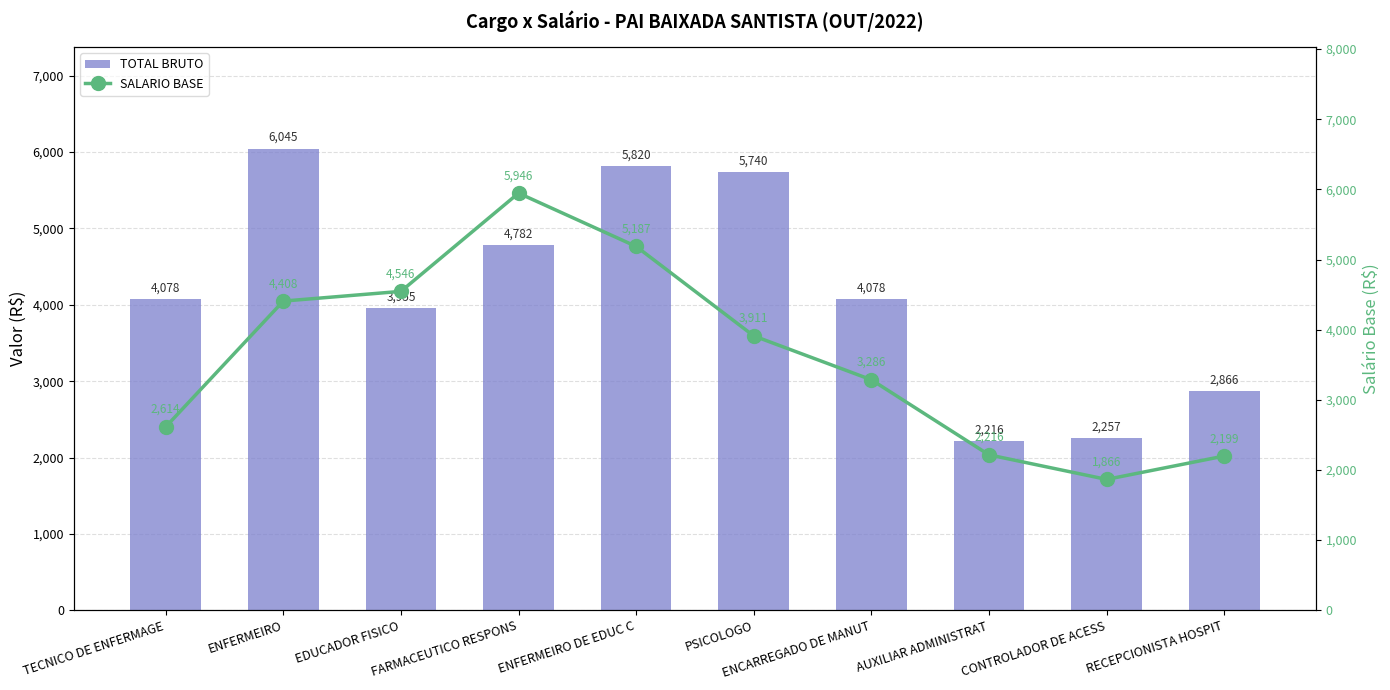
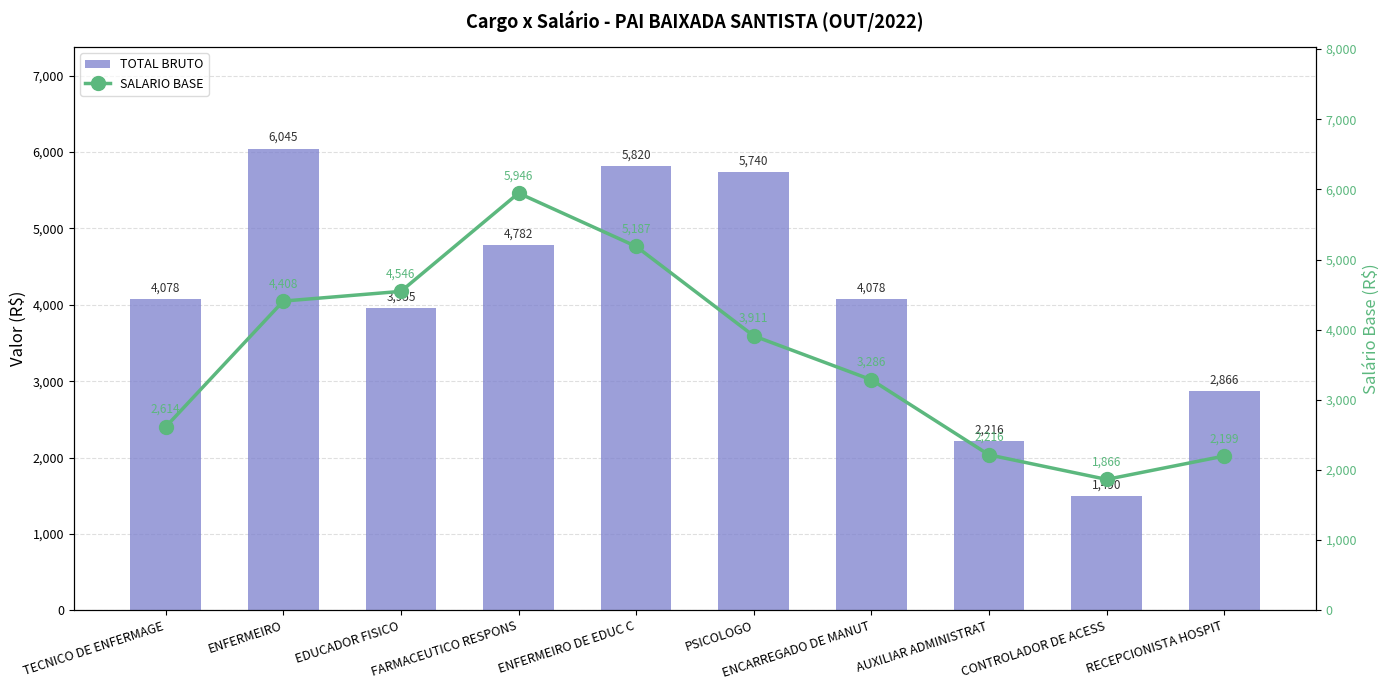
  {
    "TOTAL BRUTO": {
      "TECNICO DE ENFERMAGE": "4,078",
      "ENFERMEIRO": "6,045",
      "FARMACEUTICO RESPONS": "4,782",
      "ENFERMEIRO DE EDUC C": "5,820",
      "PSICOLOGO": "5,740",
      "ENCARREGADO DE MANUT": "4,078",
-     "CONTROLADOR DE ACESS": "2,257",
+     "CONTROLADOR DE ACESS": "1,490",
      "RECEPCIONISTA HOSPIT": "2,866"
    },
    "SALARIO BASE": {
      "TECNICO DE ENFERMAGE": "2,614",
      "ENFERMEIRO": "4,408",
      "EDUCADOR FISICO": "4,546",
      "FARMACEUTICO RESPONS": "5,946",
      "ENFERMEIRO DE EDUC C": "5,187",
      "PSICOLOGO": "3,911",
      "ENCARREGADO DE MANUT": "3,286",
      "CONTROLADOR DE ACESS": "1,866",
      "RECEPCIONISTA HOSPIT": "2,199"
    }
  }
